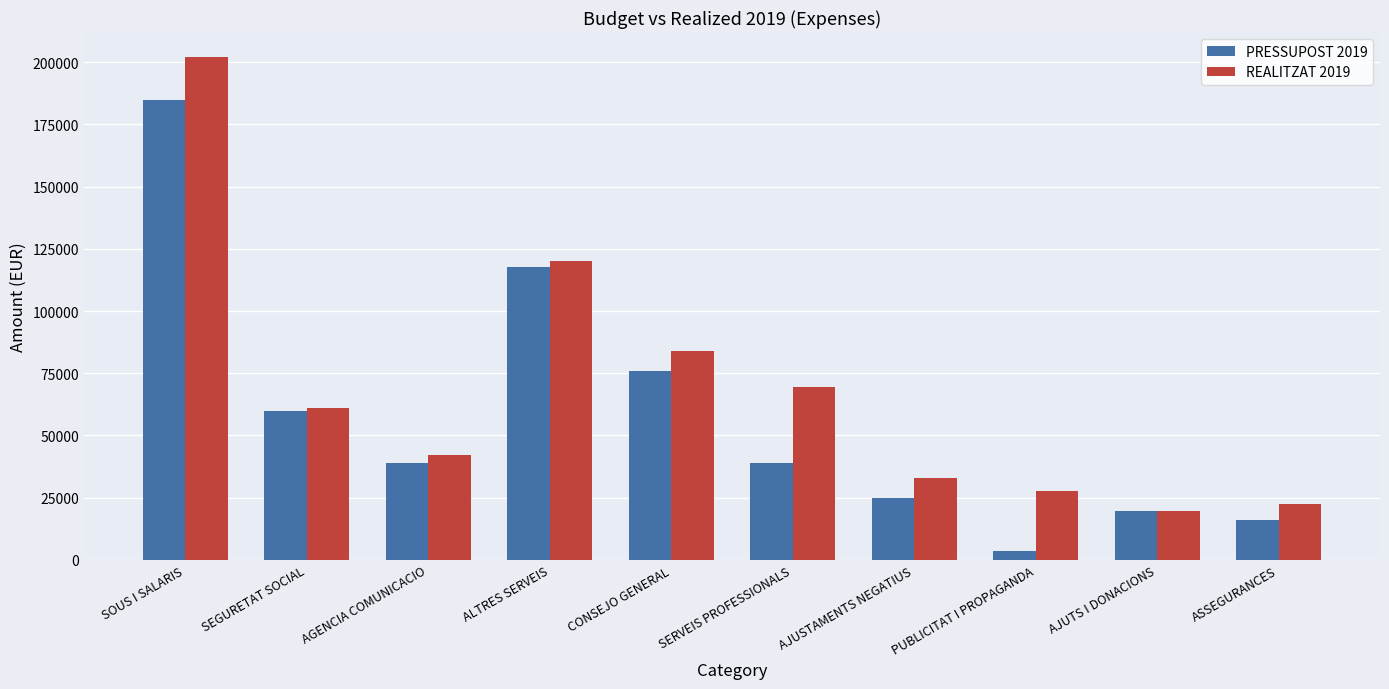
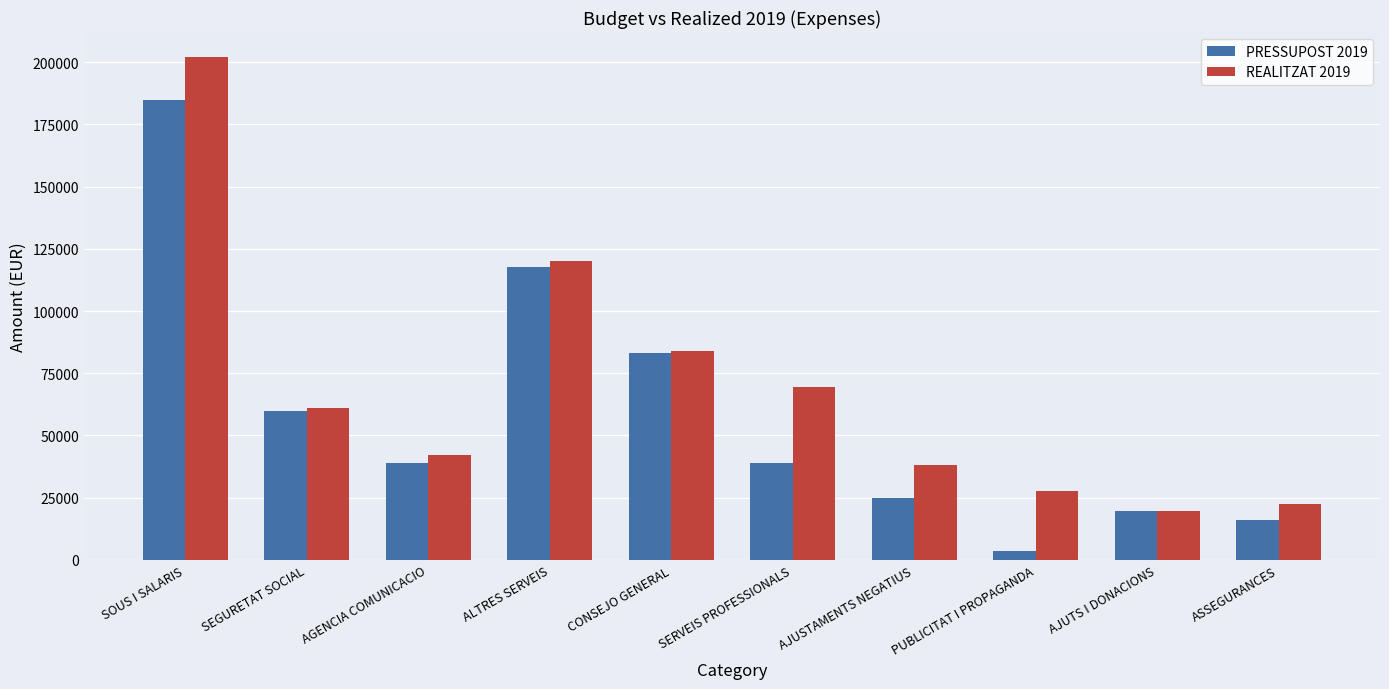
  {
    "PRESSUPOST 2019": {
      "SOUS I SALARIS": 185000,
      "SEGURETAT SOCIAL": 60000,
      "AGENCIA COMUNICACIO": 39000,
      "ALTRES SERVEIS": 118000,
-     "CONSEJO GENERAL": 76000,
+     "CONSEJO GENERAL": 83000,
      "SERVEIS PROFESSIONALS": 39000,
      "AJUSTAMENTS NEGATIUS": 25000,
      "PUBLICITAT I PROPAGANDA": 4000,
      "AJUTS I DONACIONS": 20000,
      "ASSEGURANCES": 16000
    },
    "REALITZAT 2019": {
      "SOUS I SALARIS": 202000,
      "SEGURETAT SOCIAL": 61000,
      "AGENCIA COMUNICACIO": 42000,
      "ALTRES SERVEIS": 120000,
      "CONSEJO GENERAL": 84000,
      "SERVEIS PROFESSIONALS": 70000,
-     "AJUSTAMENTS NEGATIUS": 33000,
+     "AJUSTAMENTS NEGATIUS": 38000,
      "PUBLICITAT I PROPAGANDA": 28000,
      "AJUTS I DONACIONS": 19000,
      "ASSEGURANCES": 23000
    }
  }
